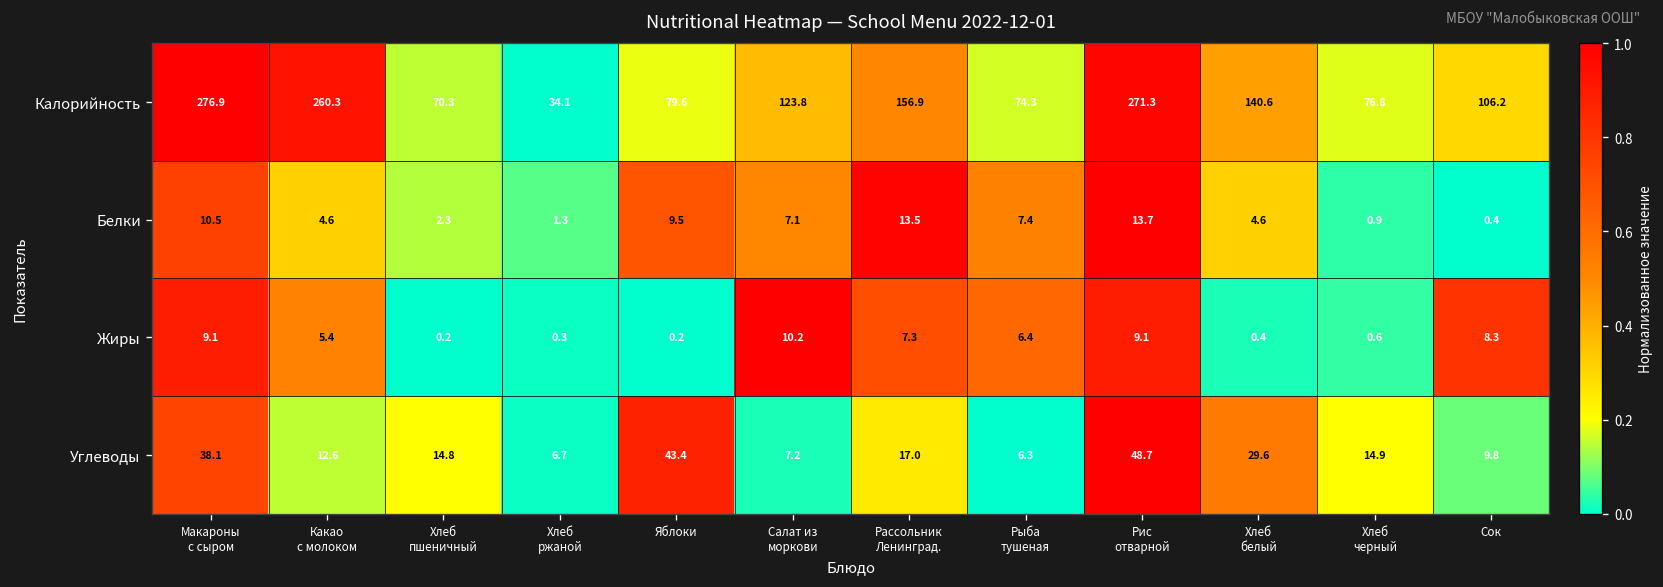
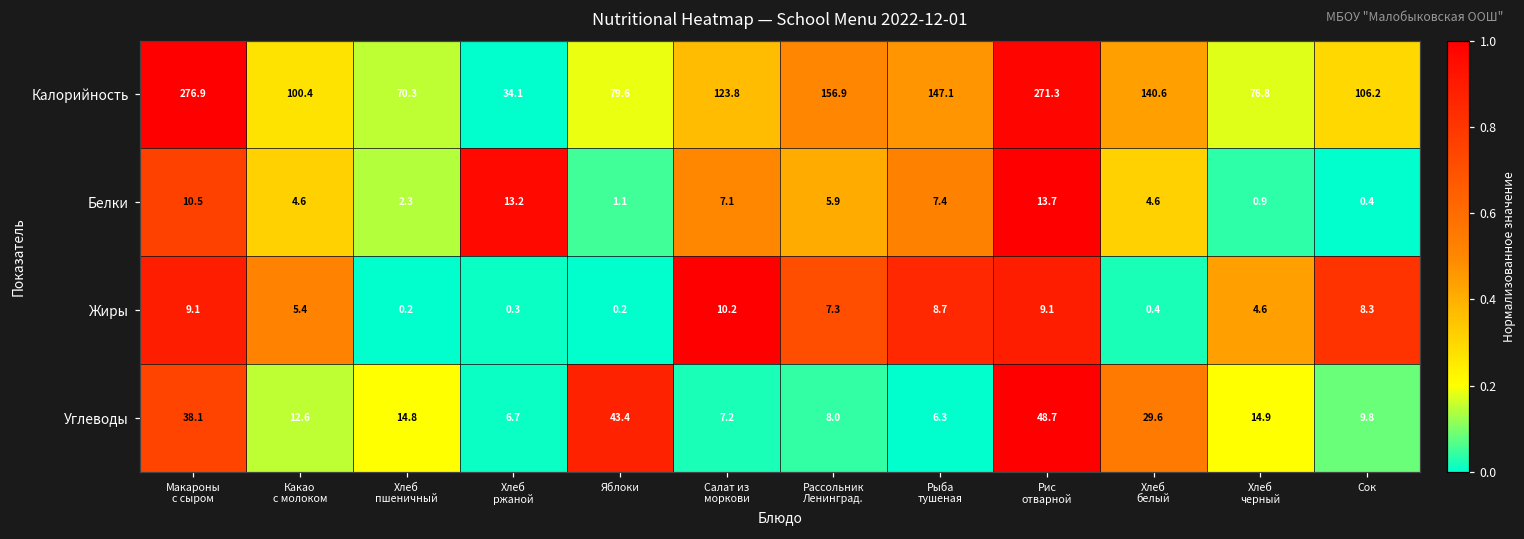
  {
    "Калорийность": {
      "Макароны с сыром": 276.9,
-     "Какао с молоком": 260.3,
+     "Какао с молоком": 100.4,
      "Хлеб пшеничный": 70.3,
      "Хлеб ржаной": 34.1,
      "Яблоки": 79.6,
      "Салат из моркови": 123.8,
      "Рассольник Ленинград.": 156.9,
-     "Рыба тушеная": 74.3,
+     "Рыба тушеная": 147.1,
      "Рис отварной": 271.3,
      "Хлеб белый": 140.6,
      "Хлеб черный": 76.8,
      "Сок": 106.2
    },
    "Белки": {
      "Макароны с сыром": 10.5,
      "Какао с молоком": 4.6,
      "Хлеб пшеничный": 2.3,
-     "Хлеб ржаной": 1.3,
-     "Яблоки": 9.5,
+     "Хлеб ржаной": 13.2,
+     "Яблоки": 1.1,
      "Салат из моркови": 7.1,
-     "Рассольник Ленинград.": 13.5,
+     "Рассольник Ленинград.": 5.9,
      "Рыба тушеная": 7.4,
      "Рис отварной": 13.7,
      "Хлеб белый": 4.6,
      "Хлеб черный": 0.9,
      "Сок": 0.4
    },
    "Жиры": {
      "Макароны с сыром": 9.1,
      "Какао с молоком": 5.4,
      "Хлеб пшеничный": 0.2,
      "Хлеб ржаной": 0.3,
      "Яблоки": 0.2,
      "Салат из моркови": 10.2,
      "Рассольник Ленинград.": 7.3,
-     "Рыба тушеная": 6.4,
+     "Рыба тушеная": 8.7,
      "Рис отварной": 9.1,
      "Хлеб белый": 0.4,
-     "Хлеб черный": 0.6,
+     "Хлеб черный": 4.6,
      "Сок": 8.3
    },
    "Углеводы": {
      "Макароны с сыром": 38.1,
      "Какао с молоком": 12.6,
      "Хлеб пшеничный": 14.8,
      "Хлеб ржаной": 6.7,
      "Яблоки": 43.4,
      "Салат из моркови": 7.2,
-     "Рассольник Ленинград.": 17.0,
+     "Рассольник Ленинград.": 8.0,
      "Рыба тушеная": 6.3,
      "Рис отварной": 48.7,
      "Хлеб белый": 29.6,
      "Хлеб черный": 14.9,
      "Сок": 9.8
    }
  }
